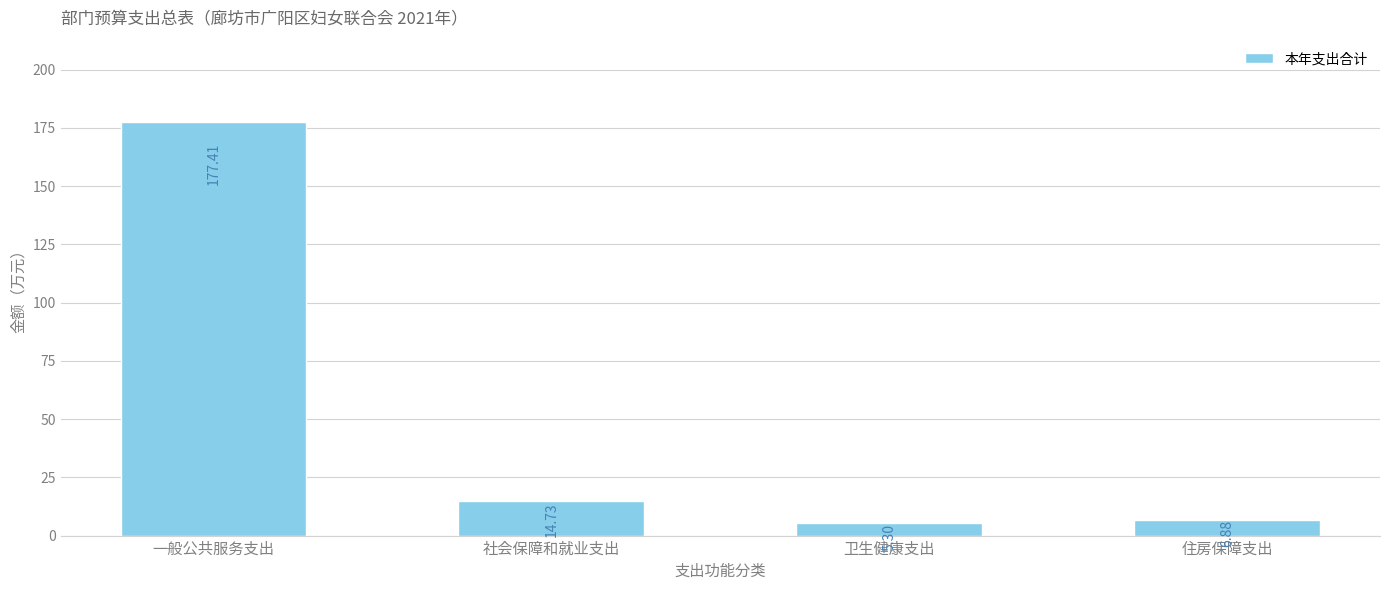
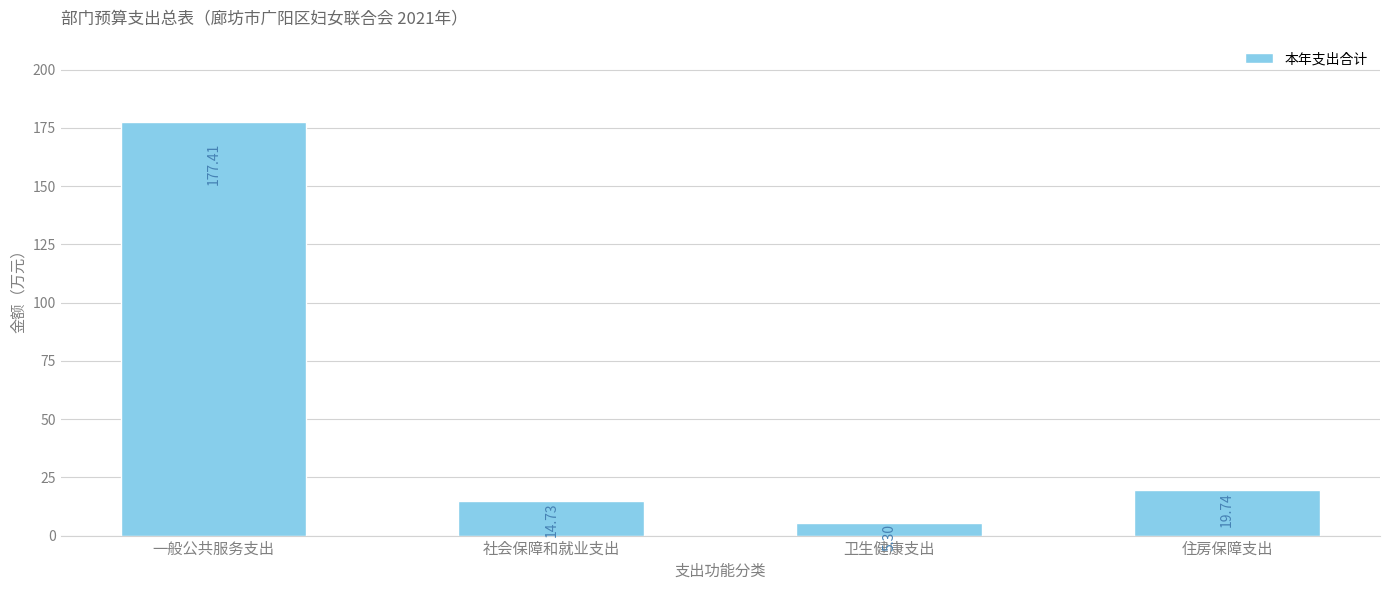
  {
    "一般公共服务支出": 177.41,
    "社会保障和就业支出": 14.73,
    "卫生健康支出": 5.30,
-   "住房保障支出": 6.88
+   "住房保障支出": 19.74
  }
